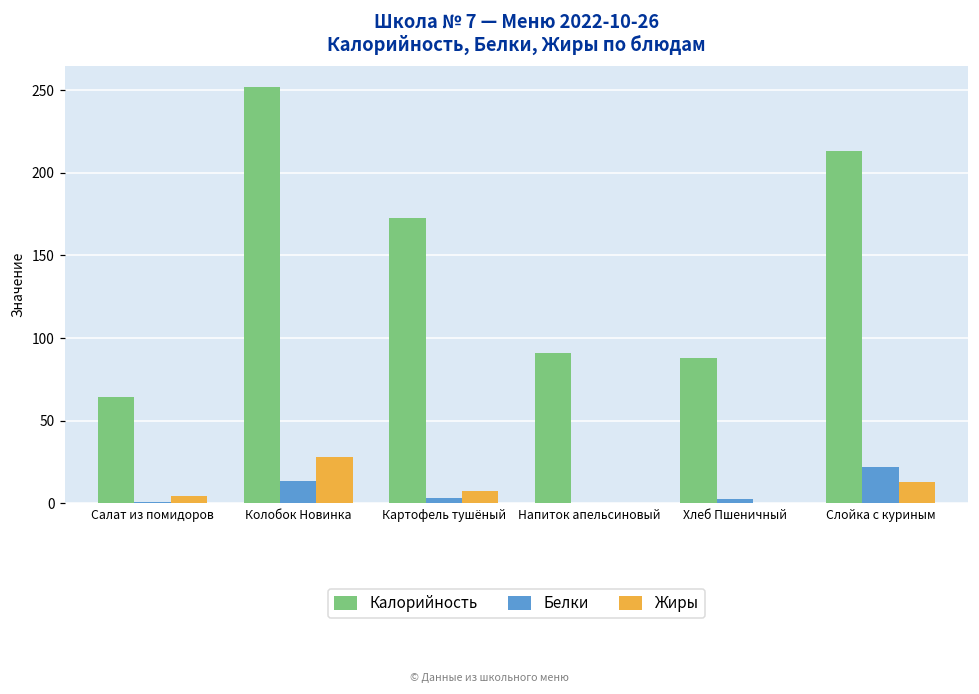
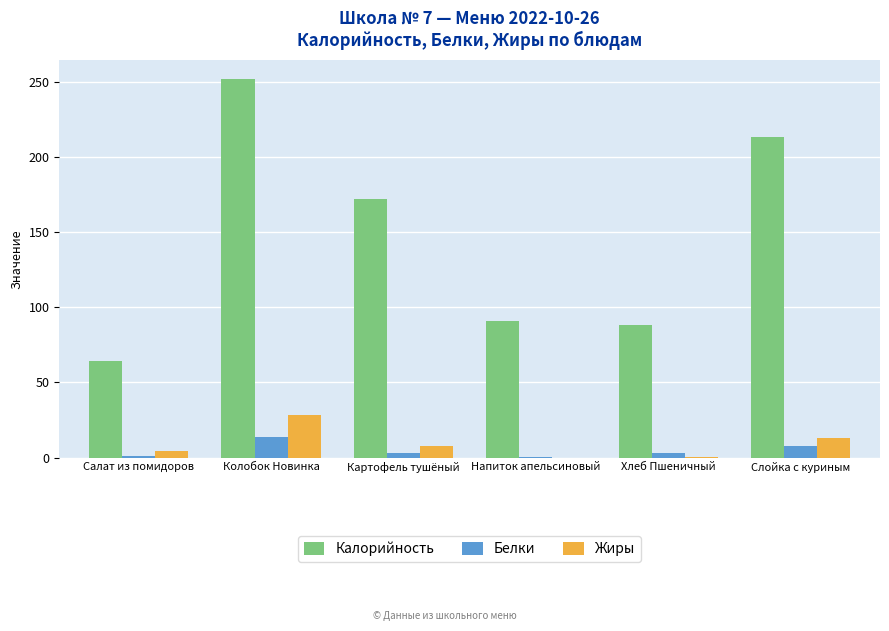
  {
    "Калорийность": {
      "Салат из помидоров": 64,
      "Колобок Новинка": 252,
      "Картофель тушёный": 172,
      "Напиток апельсиновый": 91,
      "Хлеб Пшеничный": 88,
      "Слойка с куриным": 213
    },
    "Белки": {
      "Колобок Новинка": 13,
      "Картофель тушёный": 3,
      "Хлеб Пшеничный": 3,
-     "Слойка с куриным": 22
+     "Слойка с куриным": 8
    },
    "Жиры": {
      "Салат из помидоров": 5,
      "Колобок Новинка": 28,
      "Картофель тушёный": 8,
      "Слойка с куриным": 13
    }
  }
